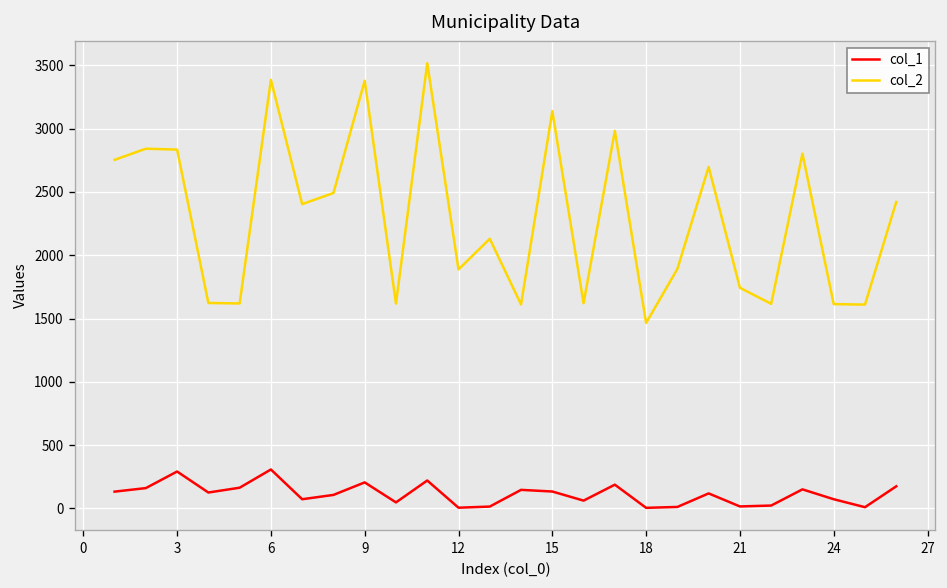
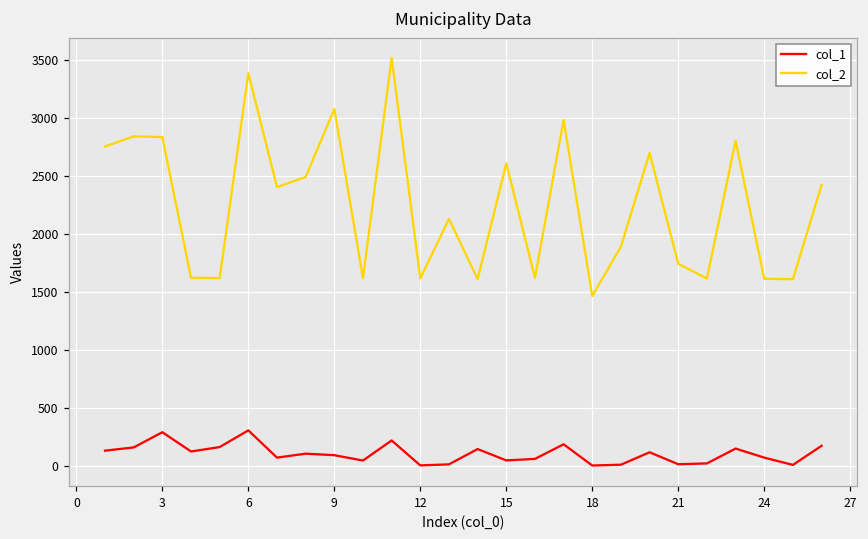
  {
    "col_1": {
      "3": 290,
      "6": 310,
-     "9": 210,
+     "9": 90,
      "12": 10,
-     "15": 130,
+     "15": 50,
      "18": 0,
      "21": 20,
      "24": 70
    },
    "col_2": {
      "3": 2840,
      "6": 3390,
-     "9": 3380,
-     "12": 1890,
-     "15": 3140,
+     "9": 3080,
+     "12": 1620,
+     "15": 2610,
      "18": 1470,
      "21": 1740,
      "24": 1610
    }
  }
